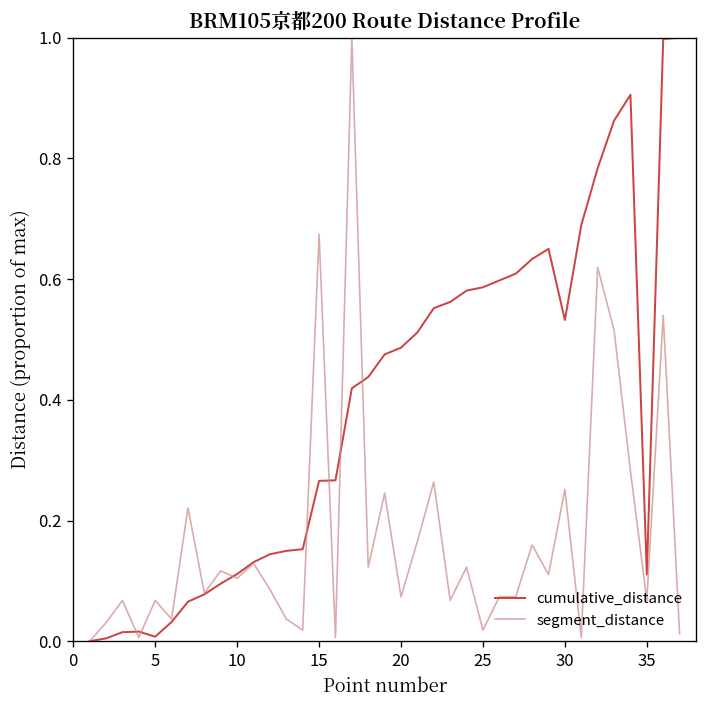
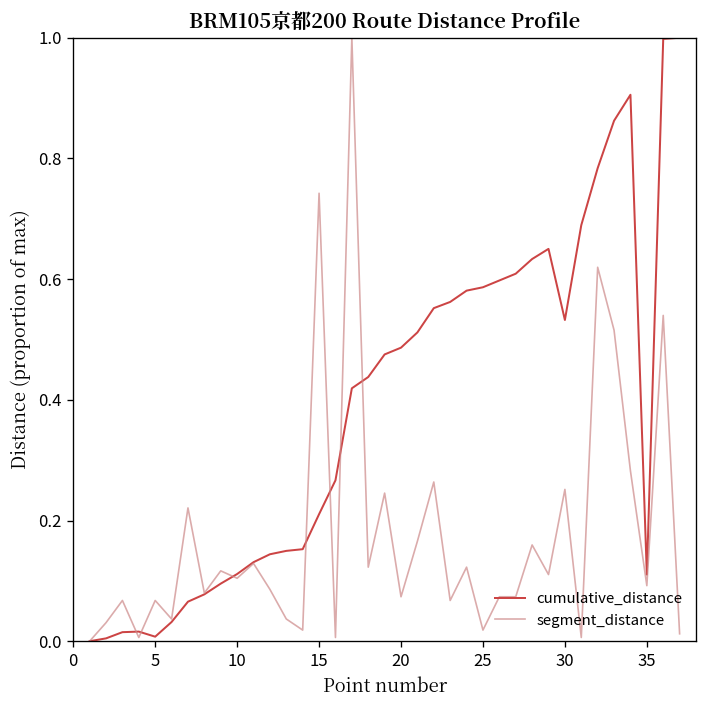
  {
    "cumulative_distance": {
      "5": 0.01,
      "10": 0.11,
-     "15": 0.27,
+     "15": 0.21,
      "20": 0.49,
      "25": 0.59,
      "30": 0.53,
      "35": 0.11
    },
    "segment_distance": {
      "5": 0.07,
      "10": 0.10,
-     "15": 0.67,
+     "15": 0.74,
      "20": 0.07,
      "25": 0.02,
      "30": 0.25,
-     "35": 0.07
+     "35": 0.09
    }
  }
